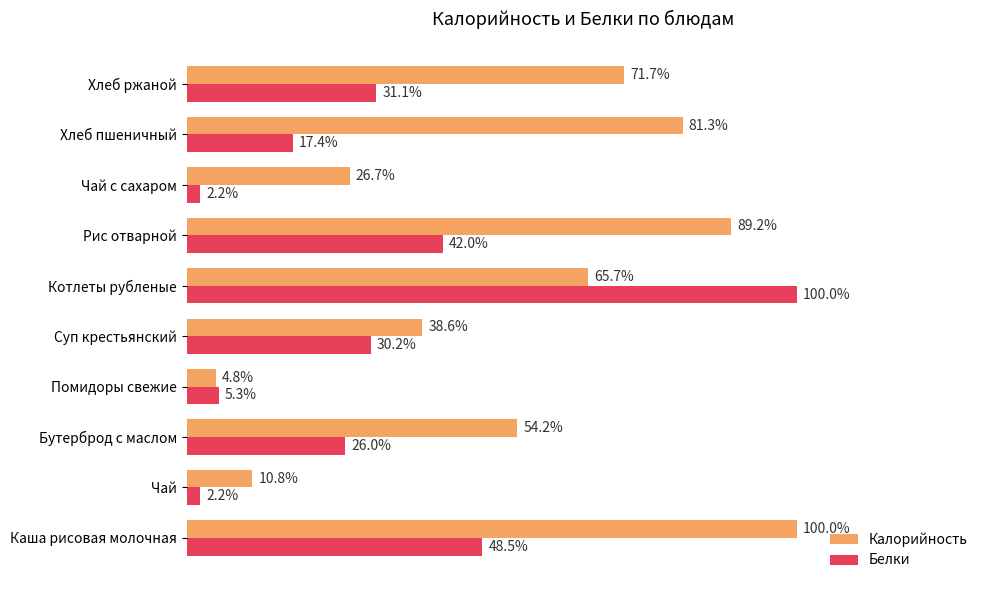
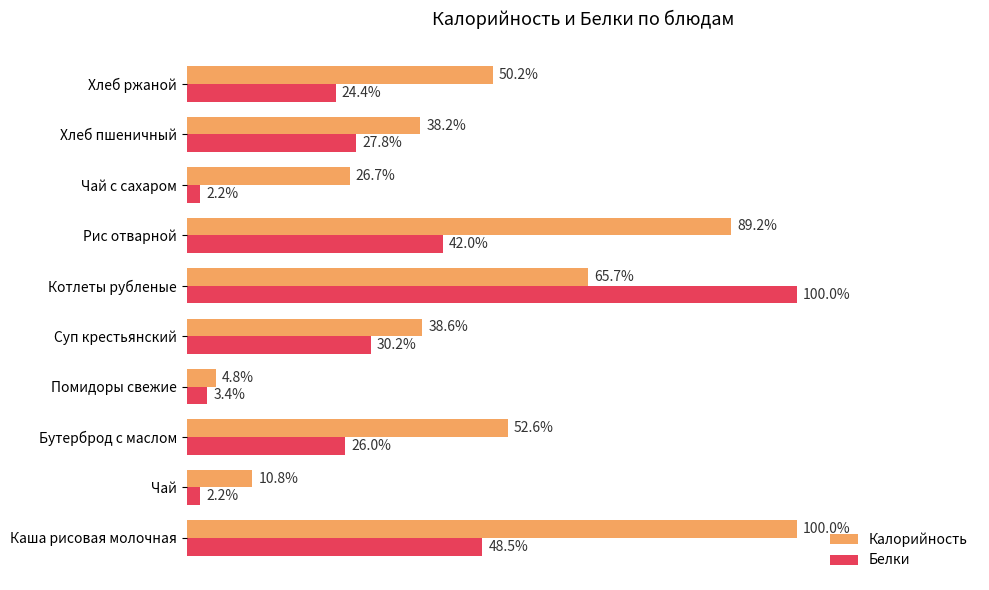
  {
    "Калорийность": {
-     "Хлеб ржаной": "71.7%",
-     "Хлеб пшеничный": "81.3%",
+     "Хлеб ржаной": "50.2%",
+     "Хлеб пшеничный": "38.2%",
      "Чай с сахаром": "26.7%",
      "Рис отварной": "89.2%",
      "Котлеты рубленые": "65.7%",
      "Суп крестьянский": "38.6%",
      "Помидоры свежие": "4.8%",
-     "Бутерброд с маслом": "54.2%",
+     "Бутерброд с маслом": "52.6%",
      "Чай": "10.8%",
      "Каша рисовая молочная": "100.0%"
    },
    "Белки": {
-     "Хлеб ржаной": "31.1%",
-     "Хлеб пшеничный": "17.4%",
+     "Хлеб ржаной": "24.4%",
+     "Хлеб пшеничный": "27.8%",
      "Чай с сахаром": "2.2%",
      "Рис отварной": "42.0%",
      "Котлеты рубленые": "100.0%",
      "Суп крестьянский": "30.2%",
-     "Помидоры свежие": "5.3%",
+     "Помидоры свежие": "3.4%",
      "Бутерброд с маслом": "26.0%",
      "Чай": "2.2%",
      "Каша рисовая молочная": "48.5%"
    }
  }
